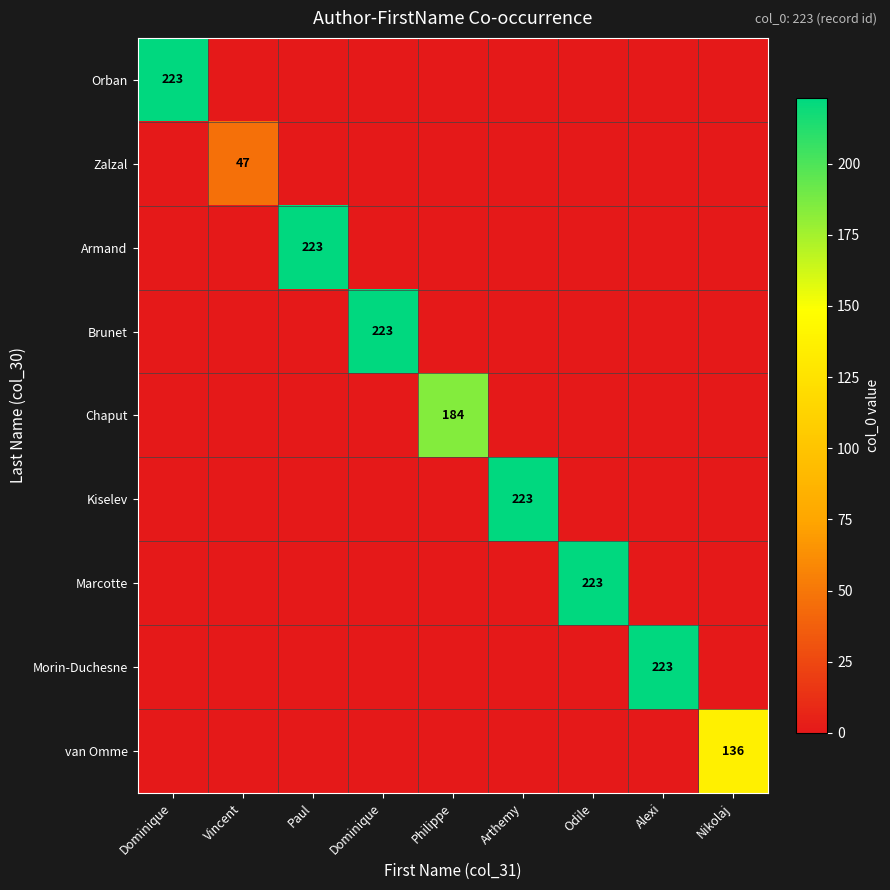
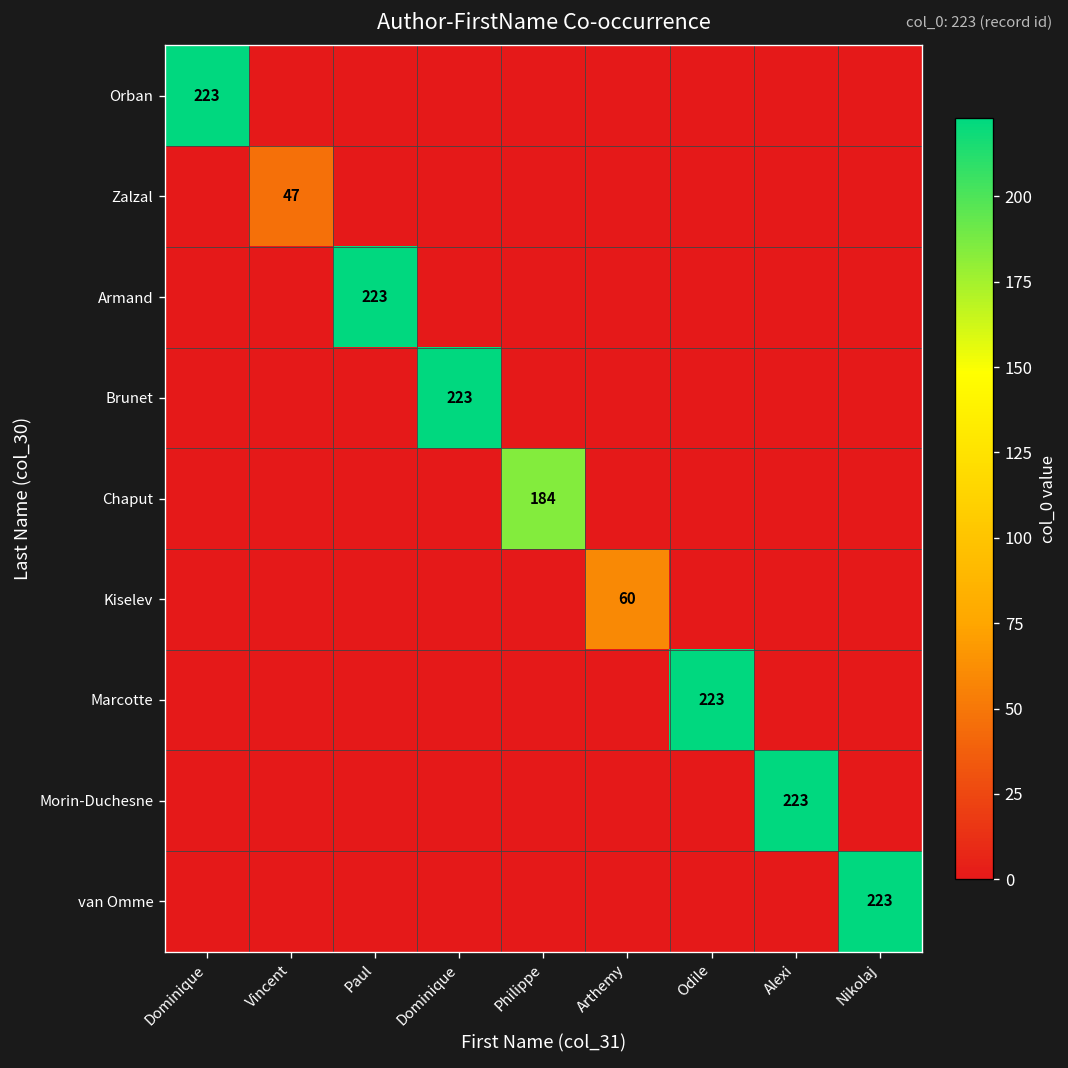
  {
    "Zalzal": {
      "Vincent": 47
    },
    "Armand": {
      "Paul": 223
    },
    "Chaput": {
      "Philippe": 184
    },
    "Kiselev": {
-     "Arthemy": 223
+     "Arthemy": 60
    },
    "Marcotte": {
      "Odile": 223
    },
    "Morin-Duchesne": {
      "Alexi": 223
    },
    "van Omme": {
-     "Nikolaj": 136
+     "Nikolaj": 223
    }
  }
